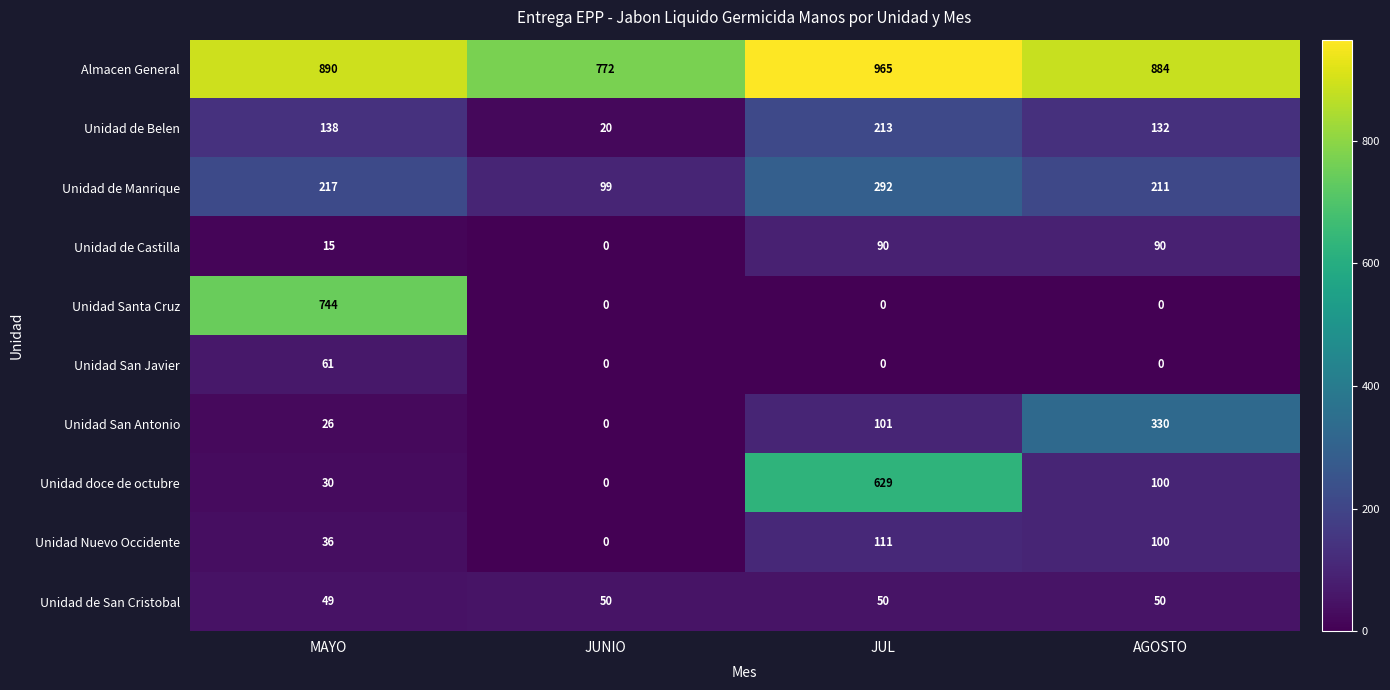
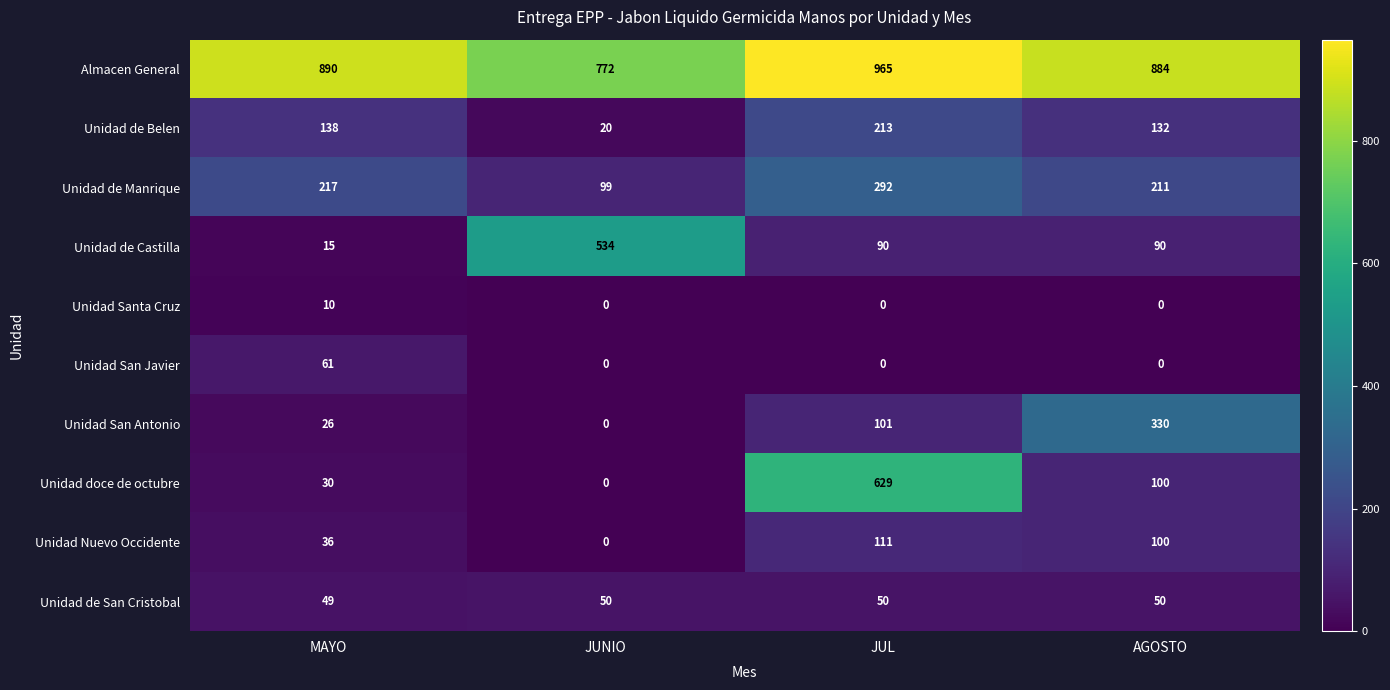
  {
    "Almacen General": {
      "MAYO": 890,
      "JUNIO": 772,
      "JUL": 965,
      "AGOSTO": 884
    },
    "Unidad de Belen": {
      "MAYO": 138,
      "JUNIO": 20,
      "JUL": 213,
      "AGOSTO": 132
    },
    "Unidad de Manrique": {
      "MAYO": 217,
      "JUNIO": 99,
      "JUL": 292,
      "AGOSTO": 211
    },
    "Unidad de Castilla": {
      "MAYO": 15,
-     "JUNIO": 0,
+     "JUNIO": 534,
      "JUL": 90,
      "AGOSTO": 90
    },
    "Unidad Santa Cruz": {
-     "MAYO": 744,
+     "MAYO": 10,
      "JUNIO": 0,
      "JUL": 0,
      "AGOSTO": 0
    },
    "Unidad San Javier": {
      "MAYO": 61,
      "JUNIO": 0,
      "JUL": 0,
      "AGOSTO": 0
    },
    "Unidad San Antonio": {
      "MAYO": 26,
      "JUNIO": 0,
      "JUL": 101,
      "AGOSTO": 330
    },
    "Unidad doce de octubre": {
      "MAYO": 30,
      "JUNIO": 0,
      "JUL": 629,
      "AGOSTO": 100
    },
    "Unidad Nuevo Occidente": {
      "MAYO": 36,
      "JUNIO": 0,
      "JUL": 111,
      "AGOSTO": 100
    },
    "Unidad de San Cristobal": {
      "MAYO": 49,
      "JUNIO": 50,
      "JUL": 50,
      "AGOSTO": 50
    }
  }
